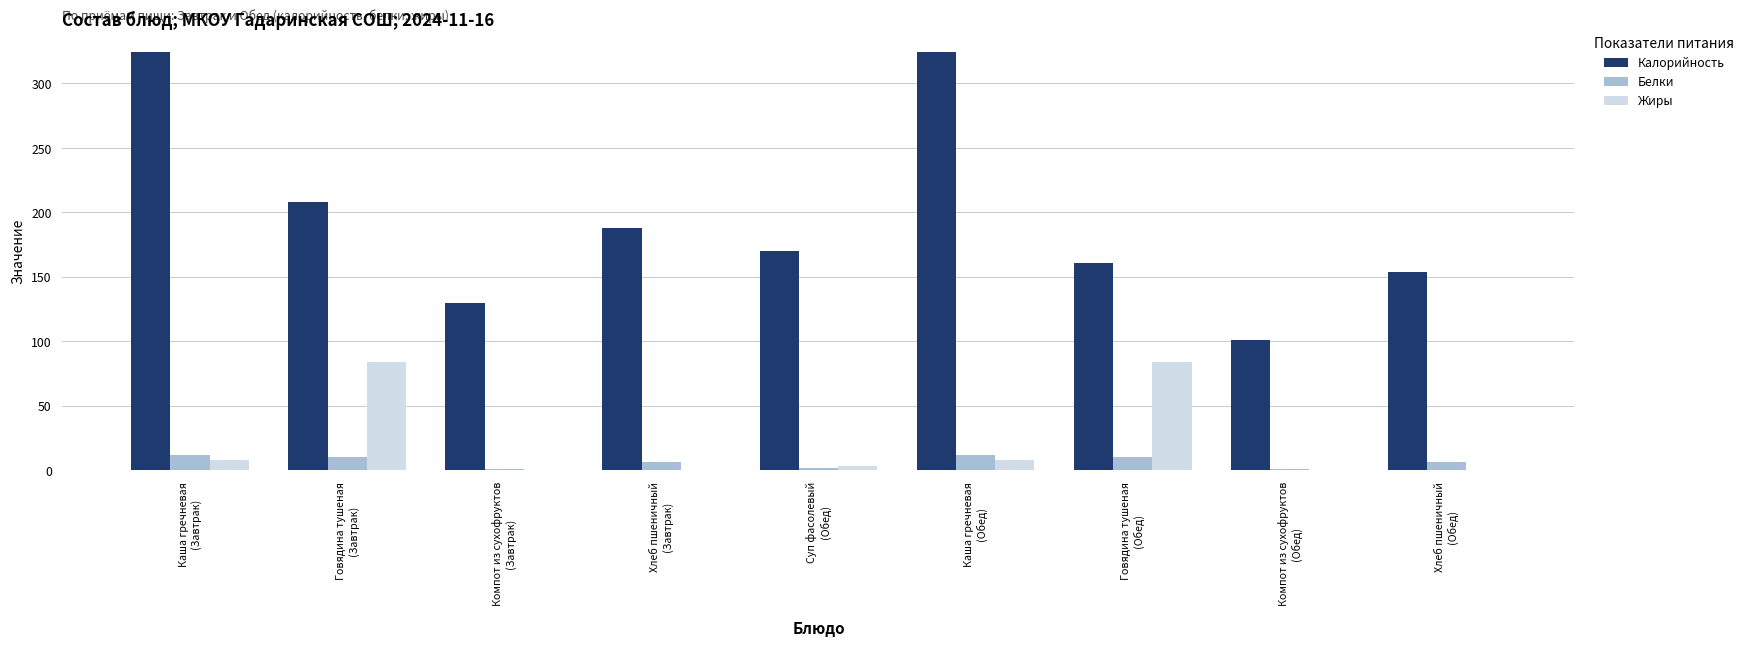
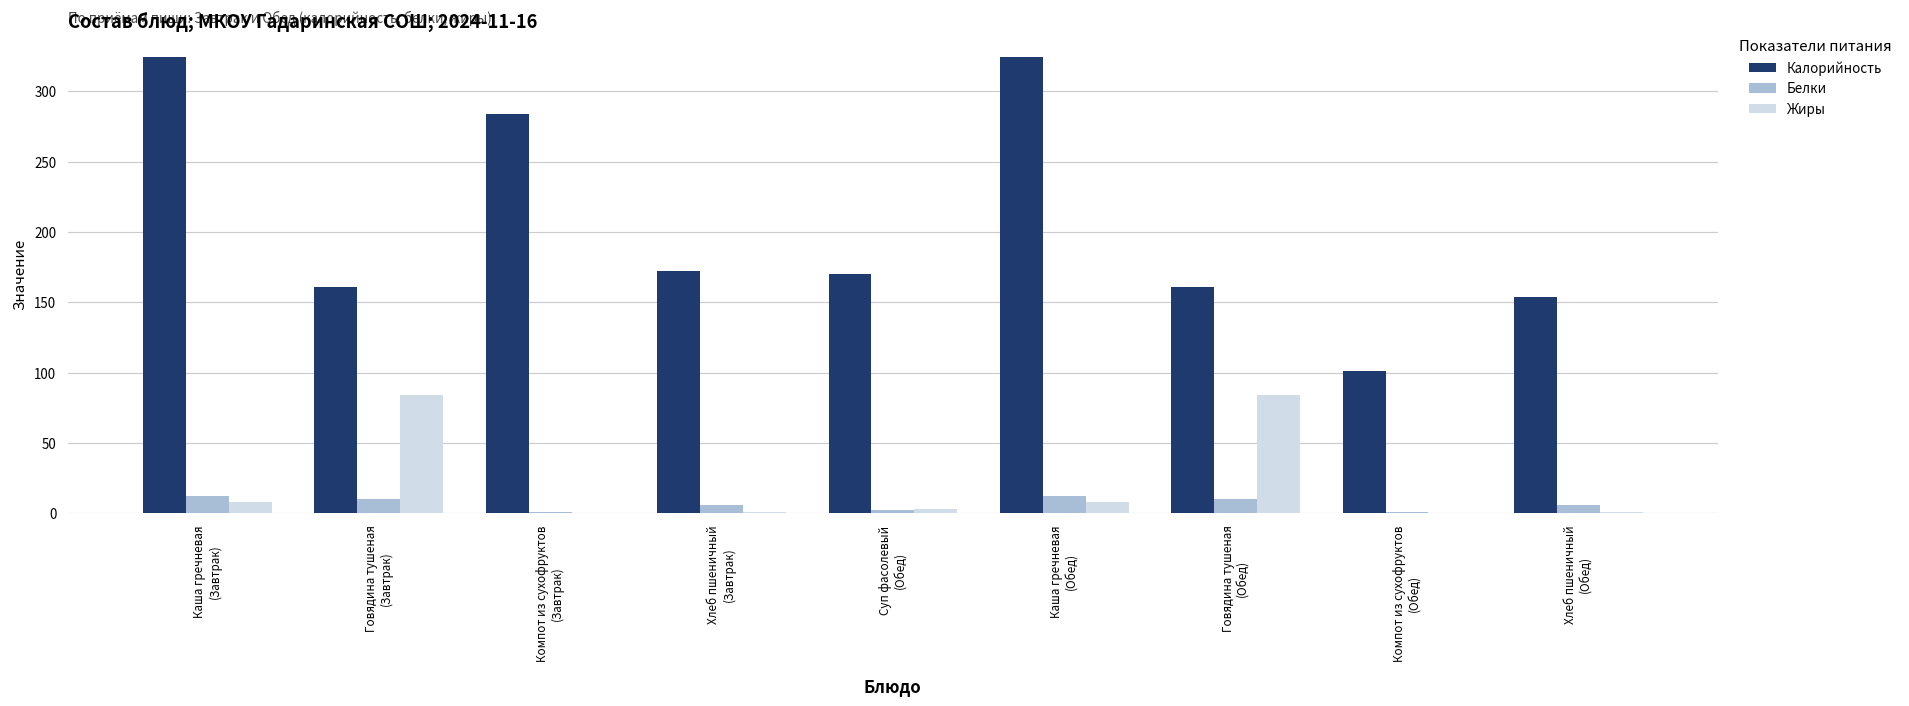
  {
    "Калорийность": {
      "Каша гречневая (Завтрак)": 324,
-     "Говядина тушеная (Завтрак)": 208,
-     "Компот из сухофруктов (Завтрак)": 130,
-     "Хлеб пшеничный (Завтрак)": 188,
+     "Говядина тушеная (Завтрак)": 161,
+     "Компот из сухофруктов (Завтрак)": 284,
+     "Хлеб пшеничный (Завтрак)": 172,
      "Суп фасолевый (Обед)": 170,
      "Каша гречневая (Обед)": 324,
      "Говядина тушеная (Обед)": 161,
      "Компот из сухофруктов (Обед)": 101,
      "Хлеб пшеничный (Обед)": 154
    }
  }
